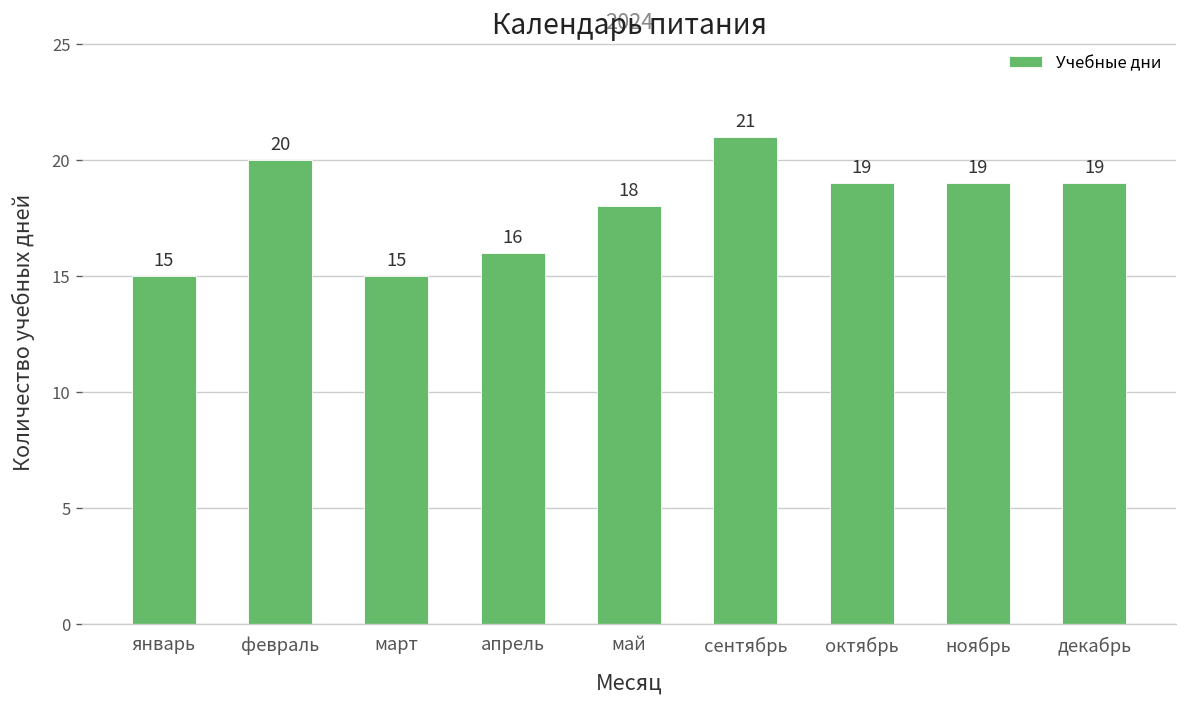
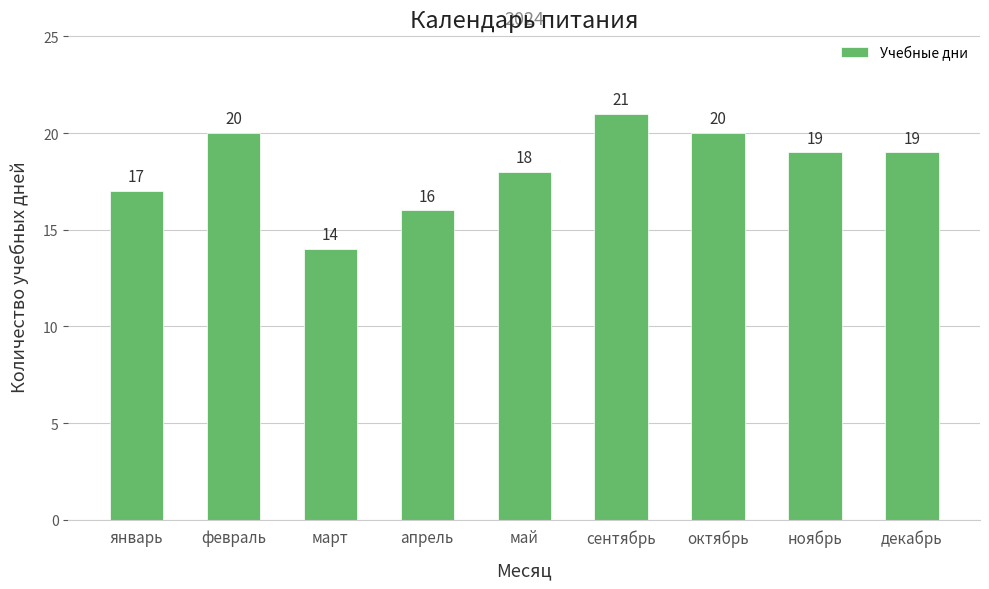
  {
-   "январь": 15,
+   "январь": 17,
    "февраль": 20,
-   "март": 15,
+   "март": 14,
    "апрель": 16,
    "май": 18,
    "сентябрь": 21,
-   "октябрь": 19,
+   "октябрь": 20,
    "ноябрь": 19,
    "декабрь": 19
  }
